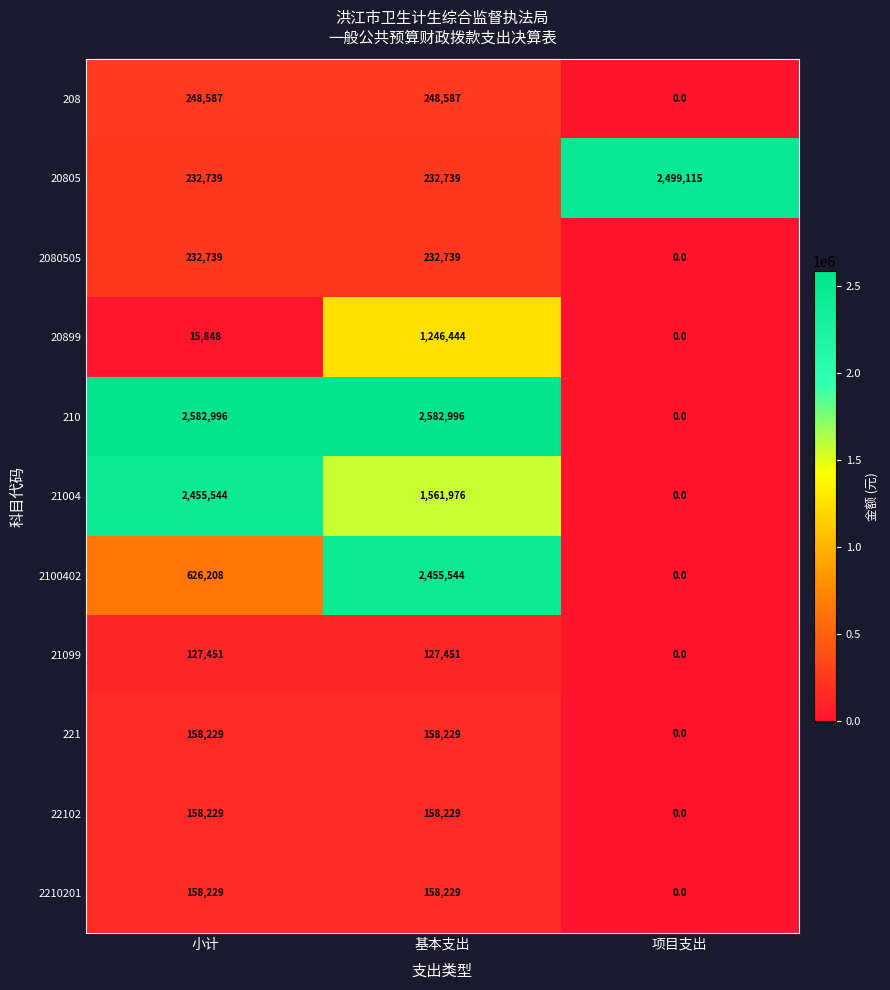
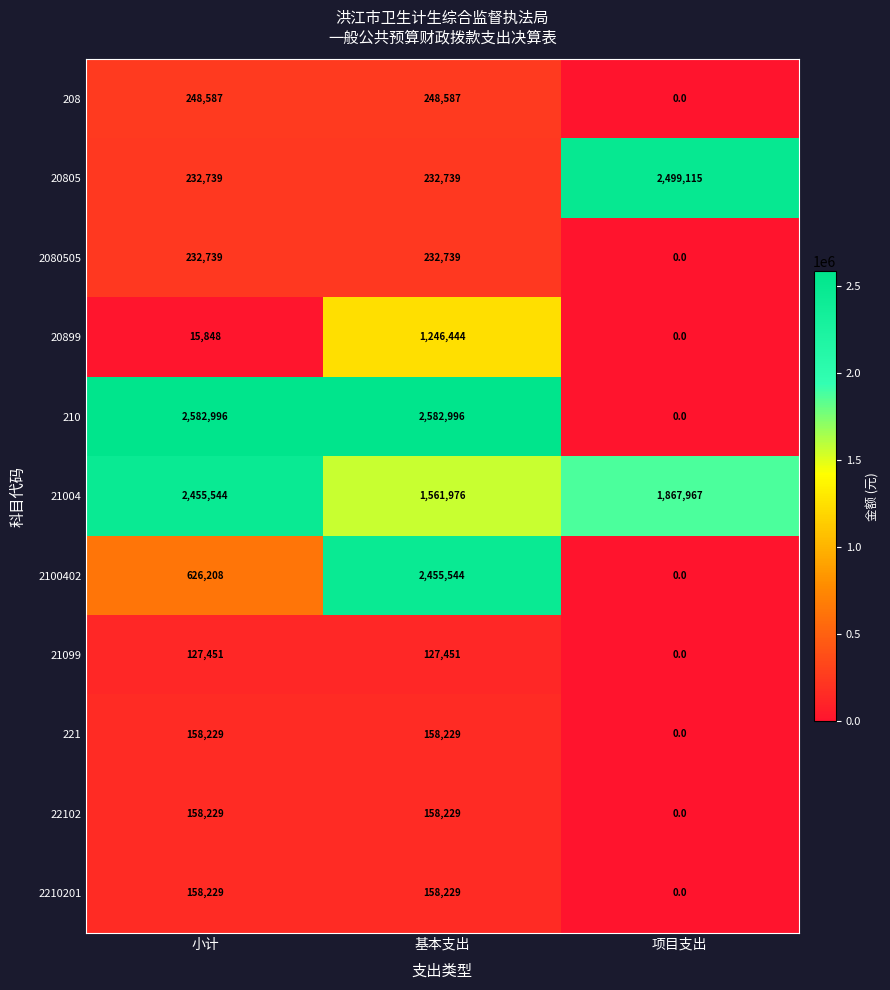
  {
    "208": {
      "小计": "248,587",
      "基本支出": "248,587",
      "项目支出": "0.0"
    },
    "20805": {
      "小计": "232,739",
      "基本支出": "232,739",
      "项目支出": "2,499,115"
    },
    "2080505": {
      "小计": "232,739",
      "基本支出": "232,739",
      "项目支出": "0.0"
    },
    "20899": {
      "小计": "15,848",
      "基本支出": "1,246,444",
      "项目支出": "0.0"
    },
    "210": {
      "小计": "2,582,996",
      "基本支出": "2,582,996",
      "项目支出": "0.0"
    },
    "21004": {
      "小计": "2,455,544",
      "基本支出": "1,561,976",
-     "项目支出": "0.0"
+     "项目支出": "1,867,967"
    },
    "2100402": {
      "小计": "626,208",
      "基本支出": "2,455,544",
      "项目支出": "0.0"
    },
    "21099": {
      "小计": "127,451",
      "基本支出": "127,451",
      "项目支出": "0.0"
    },
    "221": {
      "小计": "158,229",
      "基本支出": "158,229",
      "项目支出": "0.0"
    },
    "22102": {
      "小计": "158,229",
      "基本支出": "158,229",
      "项目支出": "0.0"
    },
    "2210201": {
      "小计": "158,229",
      "基本支出": "158,229",
      "项目支出": "0.0"
    }
  }
